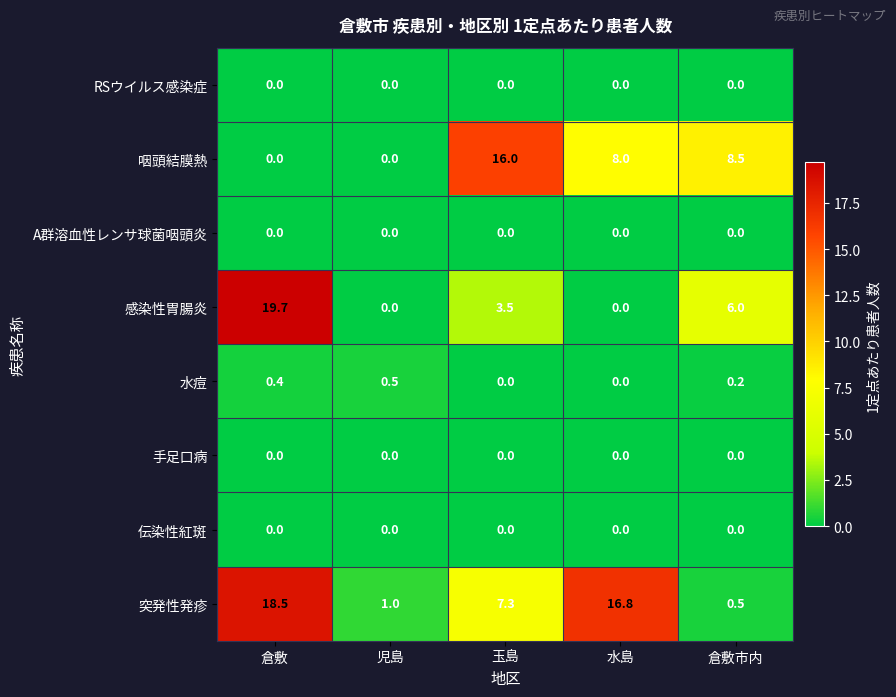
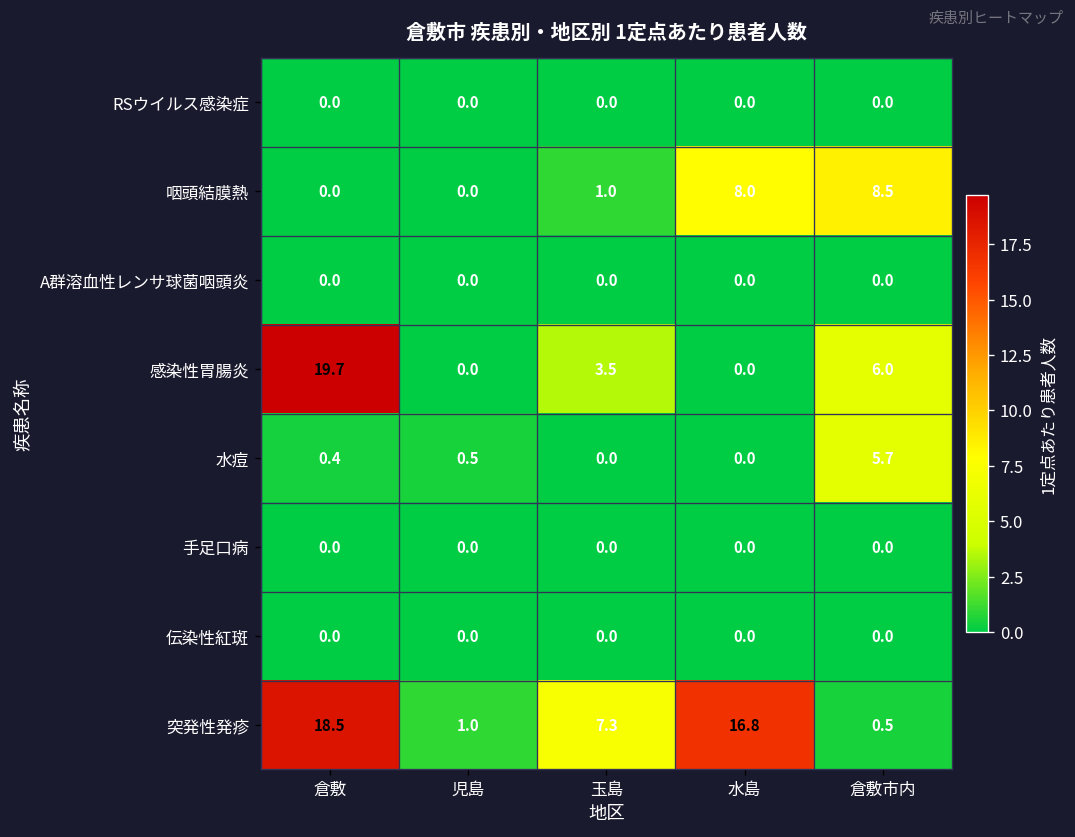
  {
    "RSウイルス感染症": {
      "倉敷": 0.0,
      "児島": 0.0,
      "玉島": 0.0,
      "水島": 0.0,
      "倉敷市内": 0.0
    },
    "咽頭結膜熱": {
      "倉敷": 0.0,
      "児島": 0.0,
-     "玉島": 16.0,
+     "玉島": 1.0,
      "水島": 8.0,
      "倉敷市内": 8.5
    },
    "A群溶血性レンサ球菌咽頭炎": {
      "倉敷": 0.0,
      "児島": 0.0,
      "玉島": 0.0,
      "水島": 0.0,
      "倉敷市内": 0.0
    },
    "感染性胃腸炎": {
      "倉敷": 19.7,
      "児島": 0.0,
      "玉島": 3.5,
      "水島": 0.0,
      "倉敷市内": 6.0
    },
    "水痘": {
      "倉敷": 0.4,
      "児島": 0.5,
      "玉島": 0.0,
      "水島": 0.0,
-     "倉敷市内": 0.2
+     "倉敷市内": 5.7
    },
    "手足口病": {
      "倉敷": 0.0,
      "児島": 0.0,
      "玉島": 0.0,
      "水島": 0.0,
      "倉敷市内": 0.0
    },
    "伝染性紅斑": {
      "倉敷": 0.0,
      "児島": 0.0,
      "玉島": 0.0,
      "水島": 0.0,
      "倉敷市内": 0.0
    },
    "突発性発疹": {
      "倉敷": 18.5,
      "児島": 1.0,
      "玉島": 7.3,
      "水島": 16.8,
      "倉敷市内": 0.5
    }
  }
